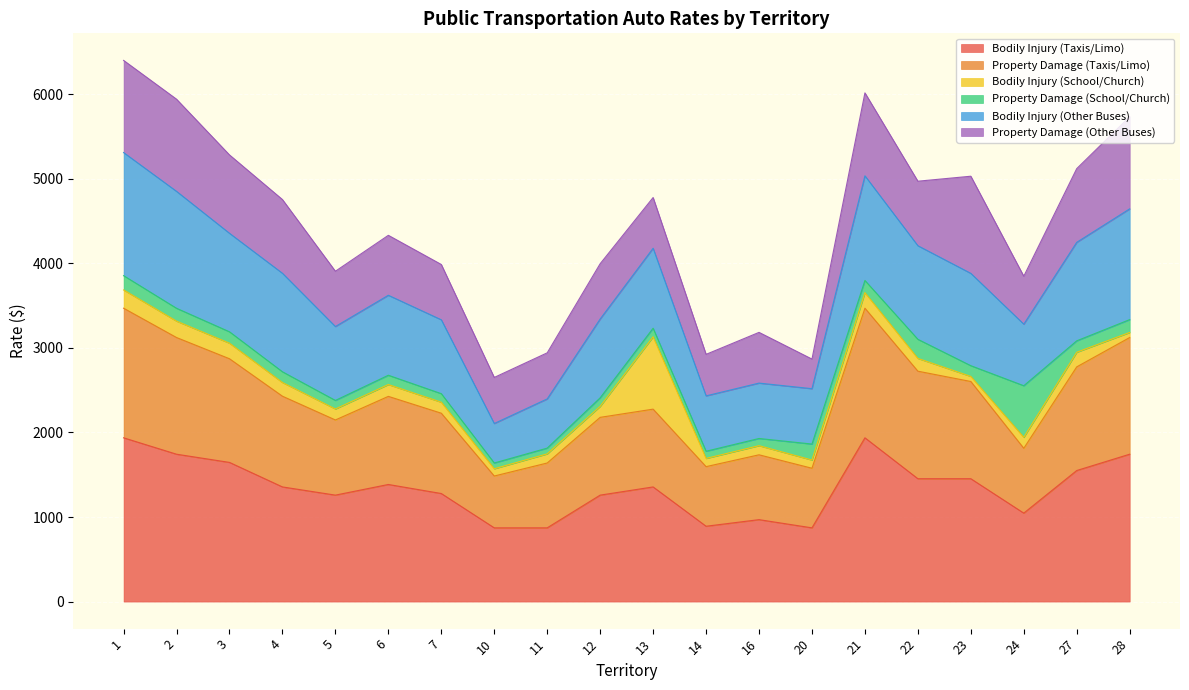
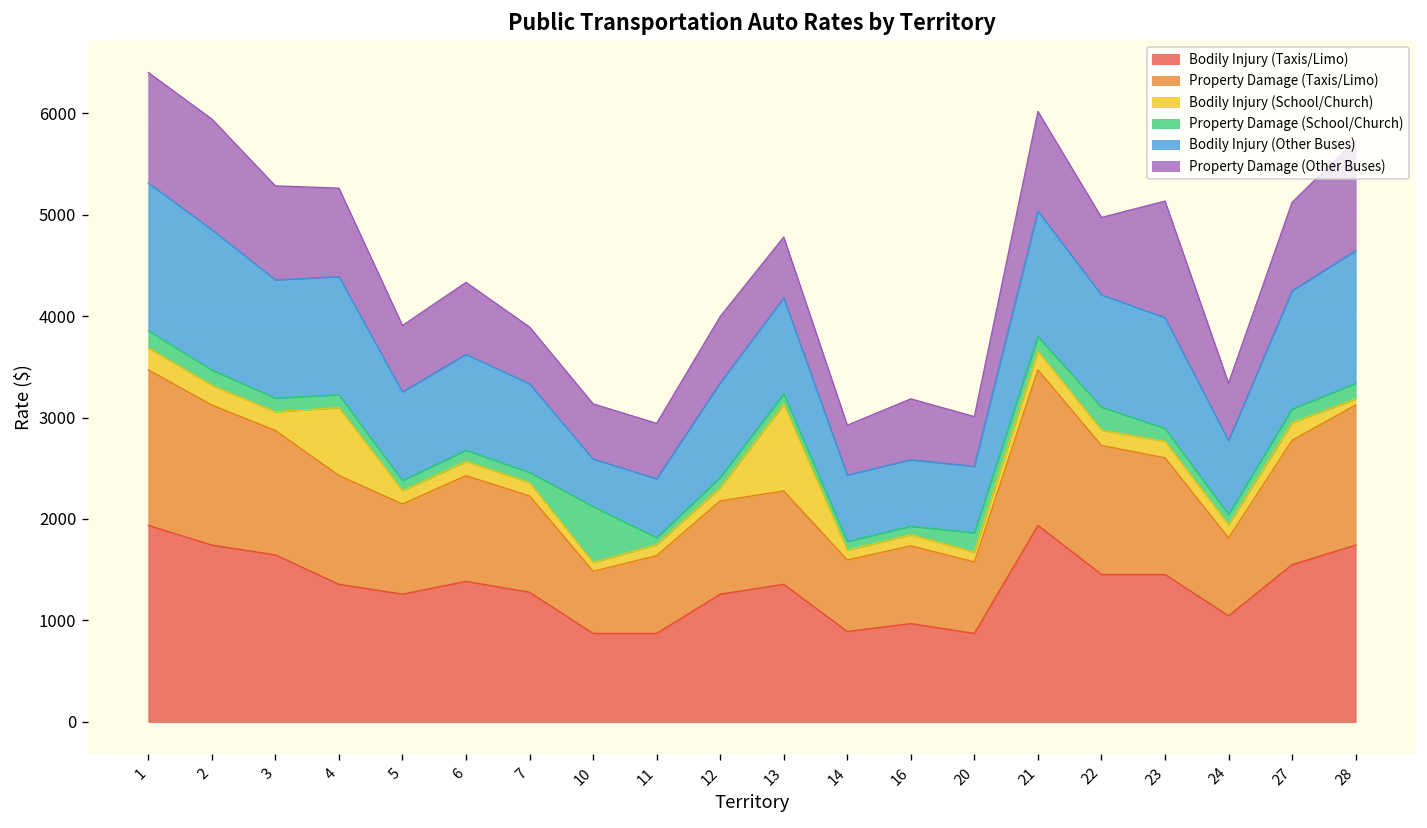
  {
    "Bodily Injury (School/Church)": {
      "1": 200,
      "2": 200,
      "3": 200,
-     "4": 200,
+     "4": 700,
      "5": 100,
      "6": 100,
      "7": 100,
      "10": 100,
      "11": 100,
      "12": 100,
      "13": 900,
      "14": 100,
      "16": 100,
      "20": 100,
      "21": 200,
      "22": 200,
-     "23": 100,
+     "23": 200,
      "24": 100,
      "27": 200,
      "28": 100
    },
    "Property Damage (School/Church)": {
      "1": 200,
      "2": 200,
      "3": 100,
      "4": 100,
      "5": 100,
      "6": 100,
      "7": 100,
-     "10": 100,
+     "10": 600,
      "11": 100,
      "12": 100,
      "13": 100,
      "14": 100,
      "16": 100,
      "20": 200,
      "21": 100,
      "22": 200,
      "23": 100,
-     "24": 600,
+     "24": 100,
      "27": 100,
      "28": 200
    },
    "Bodily Injury (Other Buses)": {
      "1": 1500,
      "2": 1400,
      "3": 1200,
      "4": 1200,
      "5": 900,
      "6": 900,
      "7": 900,
      "10": 500,
      "11": 600,
      "12": 900,
      "13": 900,
      "14": 700,
      "16": 700,
      "20": 700,
      "21": 1200,
      "22": 1100,
      "23": 1100,
      "24": 700,
      "27": 1200,
      "28": 1300
    },
    "Property Damage (Other Buses)": {
      "1": 1100,
      "2": 1100,
      "3": 900,
      "4": 900,
      "5": 700,
      "6": 700,
-     "7": 700,
+     "7": 600,
      "10": 500,
      "11": 500,
      "12": 700,
      "13": 600,
      "14": 500,
      "16": 600,
-     "20": 400,
+     "20": 500,
      "21": 1000,
      "22": 800,
      "23": 1100,
      "24": 600,
      "27": 900
    }
  }
